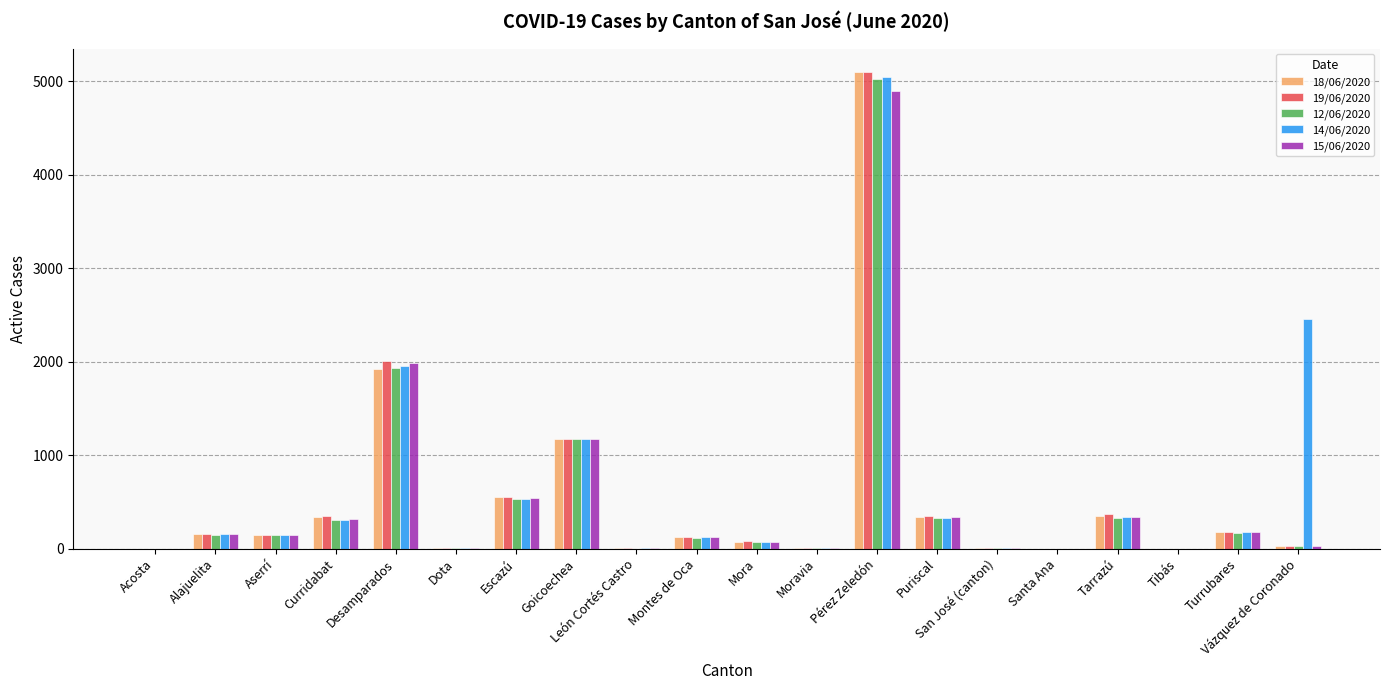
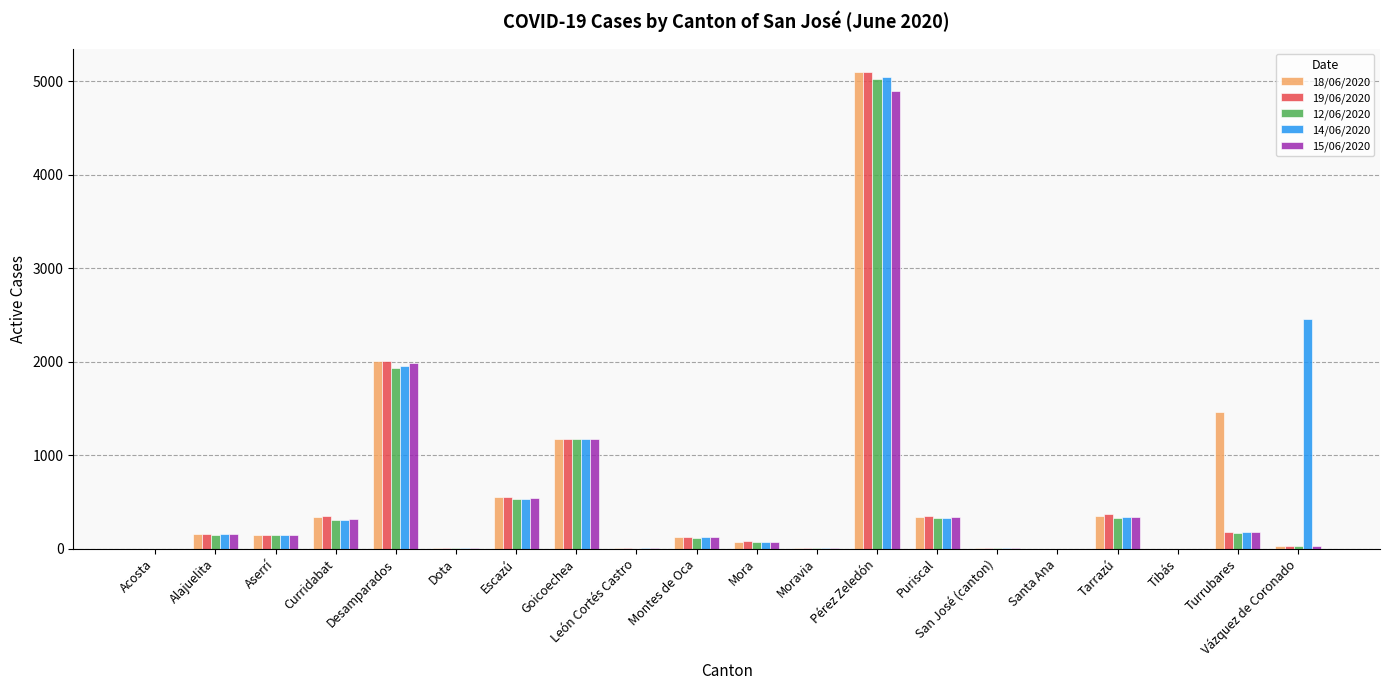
  {
    "18/06/2020": {
      "Alajuelita": 200,
      "Aserrí": 100,
      "Curridabat": 300,
-     "Desamparados": 1900,
+     "Desamparados": 2000,
      "Escazú": 500,
      "Goicoechea": 1200,
      "Montes de Oca": 100,
      "Mora": 100,
      "Pérez Zeledón": 5100,
      "Puriscal": 300,
      "Tarrazú": 400,
-     "Turrubares": 200
+     "Turrubares": 1500
    },
    "19/06/2020": {
      "Alajuelita": 200,
      "Aserrí": 100,
      "Curridabat": 300,
      "Desamparados": 2000,
      "Escazú": 600,
      "Goicoechea": 1200,
      "Montes de Oca": 100,
      "Mora": 100,
      "Pérez Zeledón": 5100,
      "Puriscal": 300,
      "Tarrazú": 400,
      "Turrubares": 200,
      "Vázquez de Coronado": 0
    },
    "12/06/2020": {
      "Alajuelita": 100,
      "Aserrí": 100,
      "Curridabat": 300,
      "Desamparados": 1900,
      "Escazú": 500,
      "Goicoechea": 1200,
      "Montes de Oca": 100,
      "Mora": 100,
      "Pérez Zeledón": 5000,
      "Puriscal": 300,
      "Tarrazú": 300,
      "Turrubares": 200
    },
    "14/06/2020": {
      "Alajuelita": 200,
      "Aserrí": 100,
      "Curridabat": 300,
      "Desamparados": 2000,
      "Escazú": 500,
      "Goicoechea": 1200,
      "Montes de Oca": 100,
      "Mora": 100,
      "Pérez Zeledón": 5000,
      "Puriscal": 300,
      "Tarrazú": 300,
      "Turrubares": 200,
      "Vázquez de Coronado": 2500
    },
    "15/06/2020": {
      "Alajuelita": 200,
      "Aserrí": 100,
      "Curridabat": 300,
      "Desamparados": 2000,
      "Escazú": 500,
      "Goicoechea": 1200,
      "Montes de Oca": 100,
      "Mora": 100,
      "Pérez Zeledón": 4900,
      "Puriscal": 300,
      "Tarrazú": 300,
      "Turrubares": 200
    }
  }
